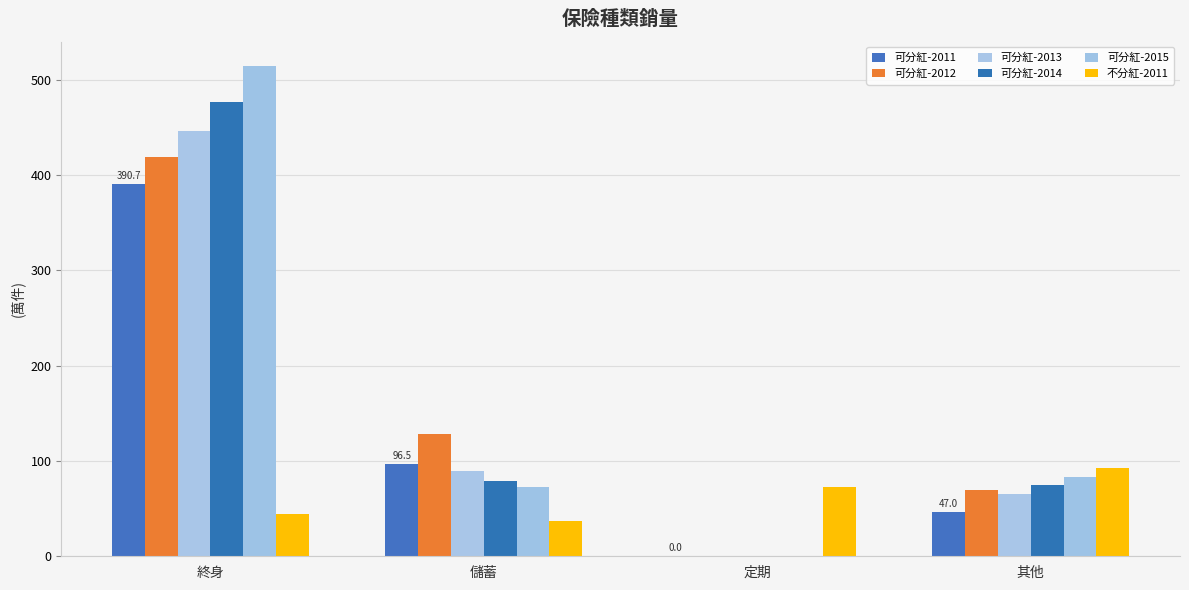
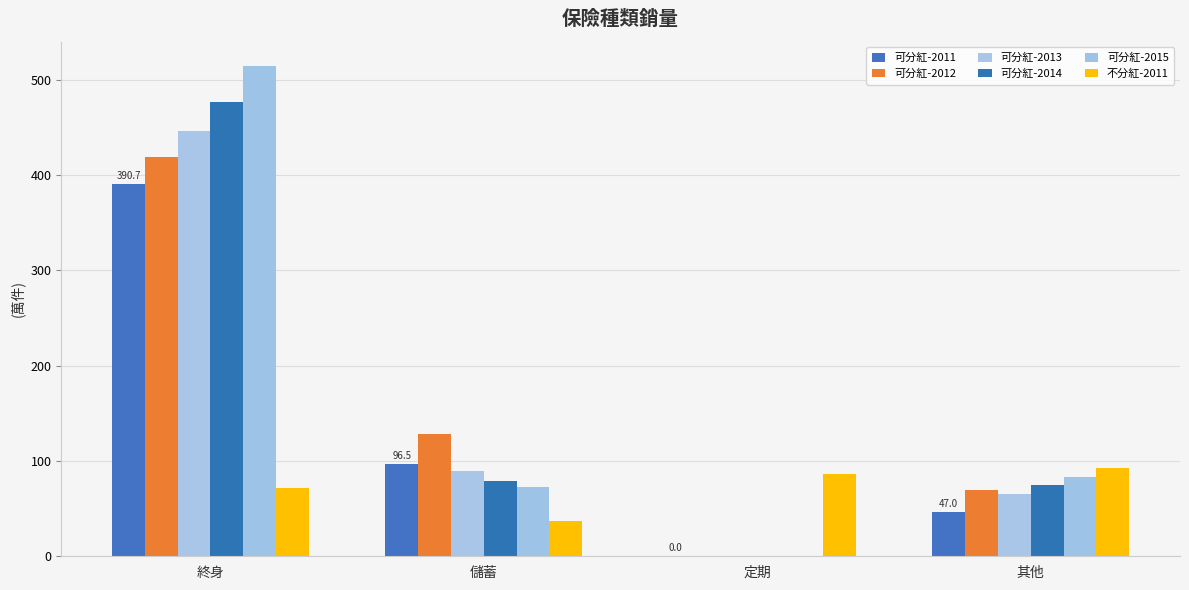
  {
    "可分紅-2012": {
      "終身": 420,
      "儲蓄": 130,
      "其他": 70
    },
    "不分紅-2011": {
-     "終身": 40,
+     "終身": 70,
      "儲蓄": 40,
-     "定期": 70,
+     "定期": 90,
      "其他": 90
    }
  }
